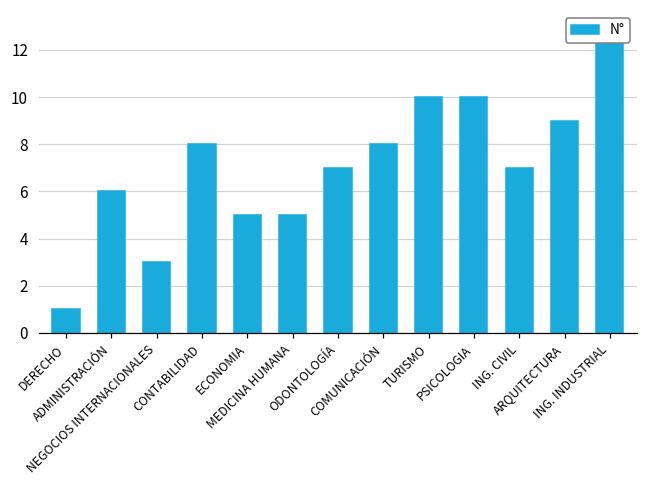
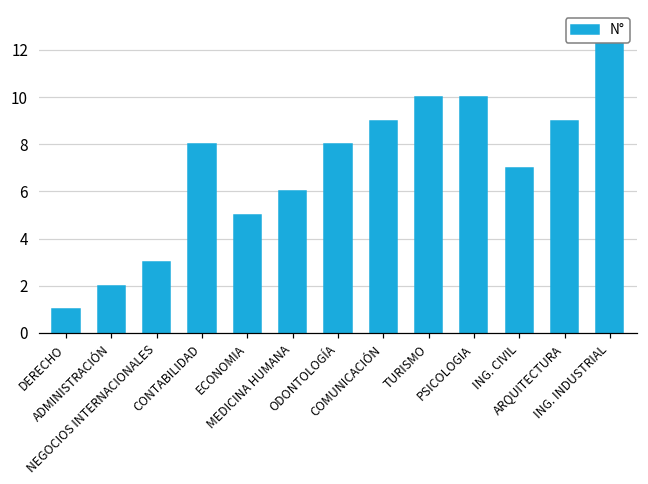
  {
    "DERECHO": 1,
-   "ADMINISTRACIÓN": 6,
+   "ADMINISTRACIÓN": 2,
    "NEGOCIOS INTERNACIONALES": 3,
    "CONTABILIDAD": 8,
    "ECONOMIA": 5,
-   "MEDICINA HUMANA": 5,
-   "ODONTOLOGÍA": 7,
-   "COMUNICACIÓN": 8,
+   "MEDICINA HUMANA": 6,
+   "ODONTOLOGÍA": 8,
+   "COMUNICACIÓN": 9,
    "TURISMO": 10,
    "PSICOLOGIA": 10,
    "ING. CIVIL": 7,
    "ARQUITECTURA": 9
  }
